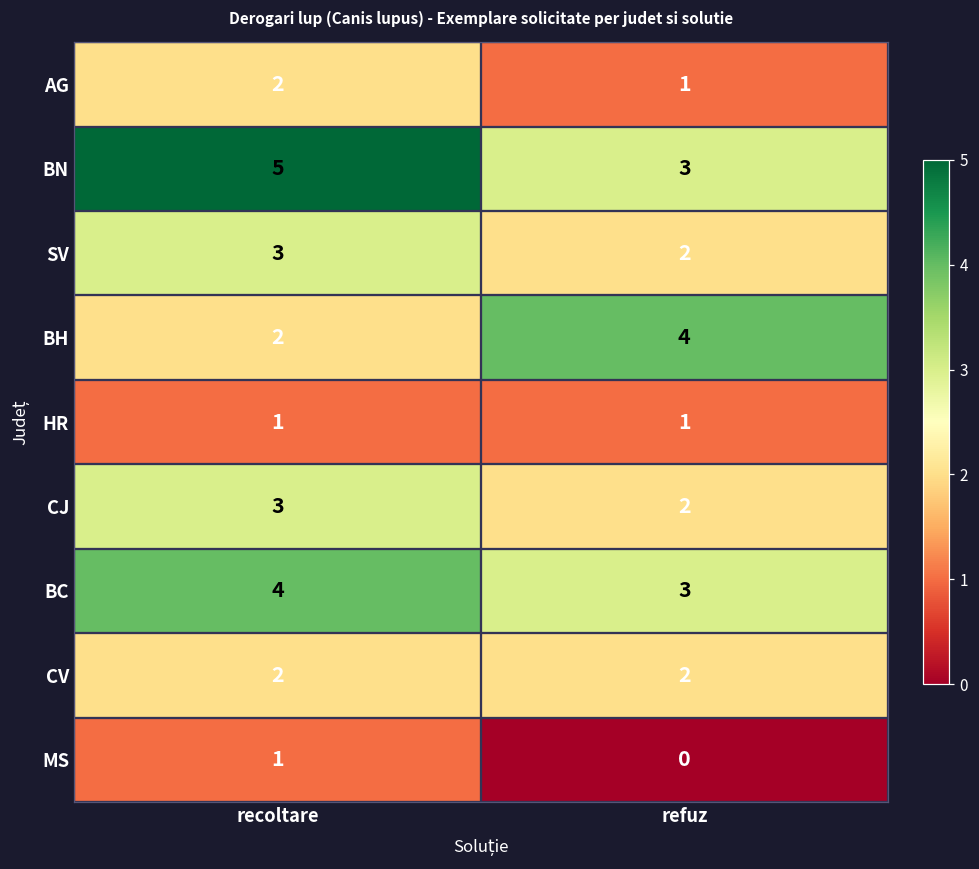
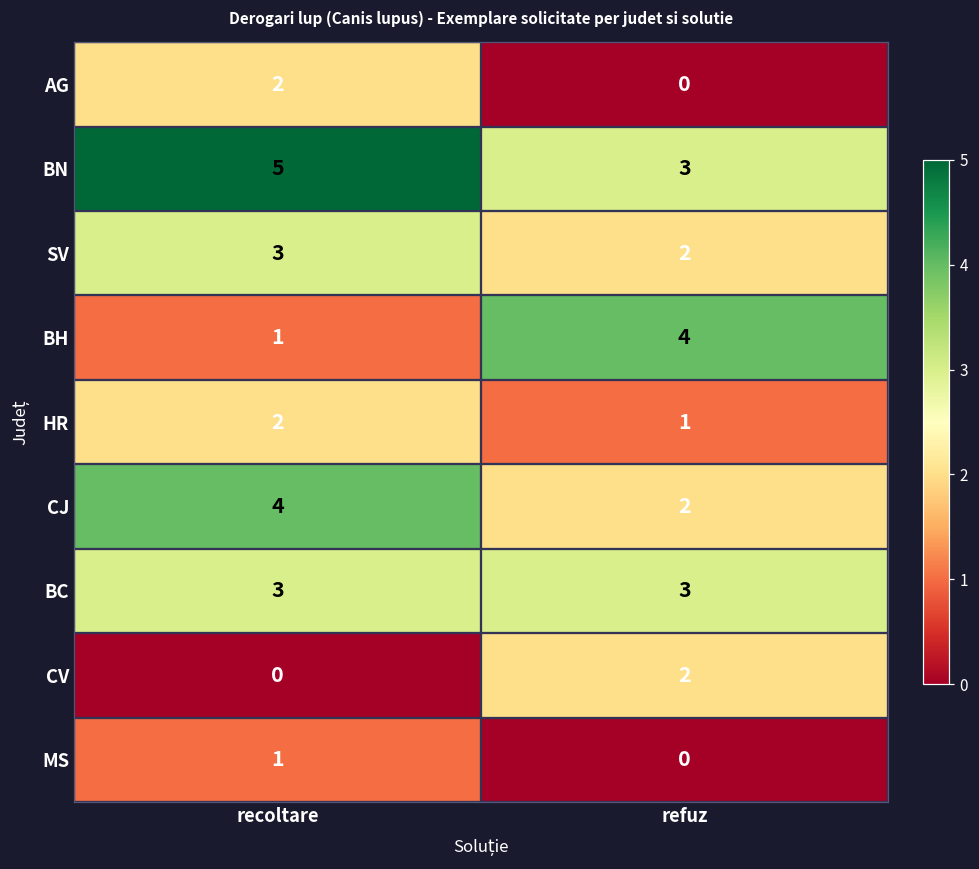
  {
    "AG": {
      "recoltare": 2,
-     "refuz": 1
+     "refuz": 0
    },
    "BN": {
      "recoltare": 5,
      "refuz": 3
    },
    "SV": {
      "recoltare": 3,
      "refuz": 2
    },
    "BH": {
-     "recoltare": 2,
+     "recoltare": 1,
      "refuz": 4
    },
    "HR": {
-     "recoltare": 1,
+     "recoltare": 2,
      "refuz": 1
    },
    "CJ": {
-     "recoltare": 3,
+     "recoltare": 4,
      "refuz": 2
    },
    "BC": {
-     "recoltare": 4,
+     "recoltare": 3,
      "refuz": 3
    },
    "CV": {
-     "recoltare": 2,
+     "recoltare": 0,
      "refuz": 2
    },
    "MS": {
      "recoltare": 1,
      "refuz": 0
    }
  }
